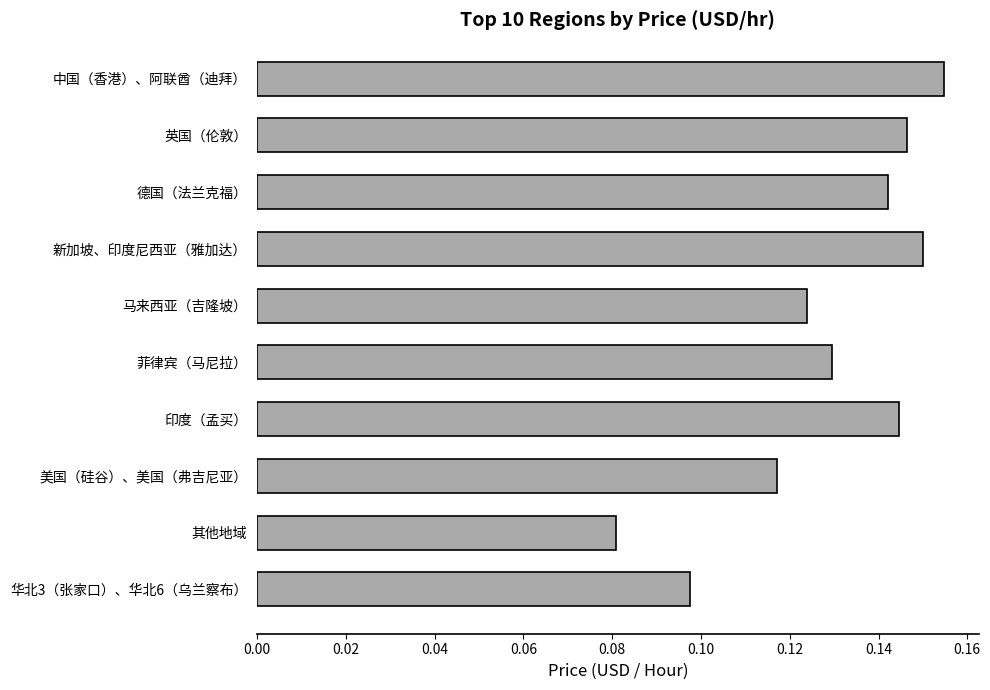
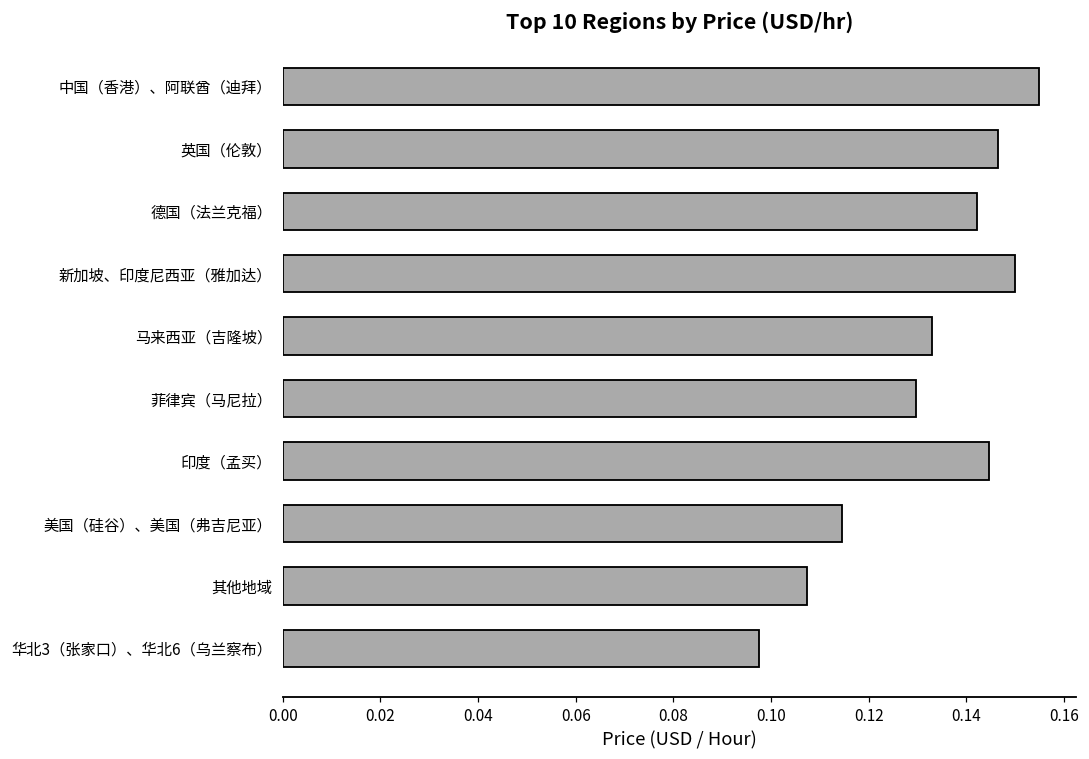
  {
    "中国（香港）、阿联酋（迪拜）": 0.155,
    "英国（伦敦）": 0.146,
    "德国（法兰克福）": 0.142,
    "新加坡、印度尼西亚（雅加达）": 0.150,
-   "马来西亚（吉隆坡）": 0.124,
+   "马来西亚（吉隆坡）": 0.133,
    "菲律宾（马尼拉）": 0.130,
    "印度（孟买）": 0.145,
-   "美国（硅谷）、美国（弗吉尼亚）": 0.117,
-   "其他地域": 0.081,
+   "美国（硅谷）、美国（弗吉尼亚）": 0.115,
+   "其他地域": 0.107,
    "华北3（张家口）、华北6（乌兰察布）": 0.098
  }
